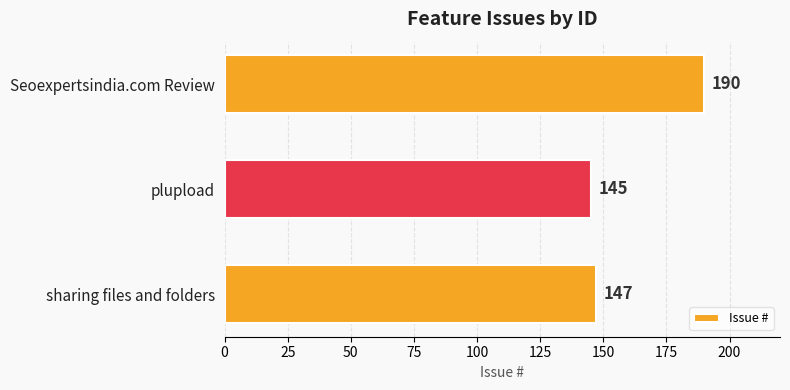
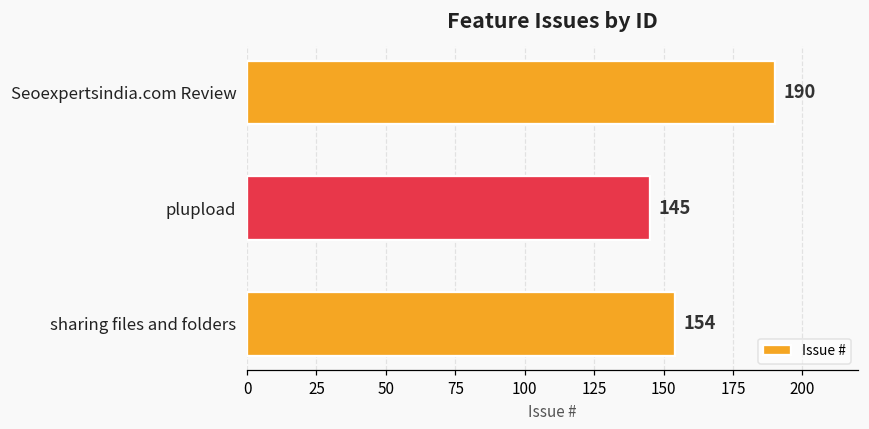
  {
    "Seoexpertsindia.com Review": 190,
    "plupload": 145,
-   "sharing files and folders": 147
+   "sharing files and folders": 154
  }
